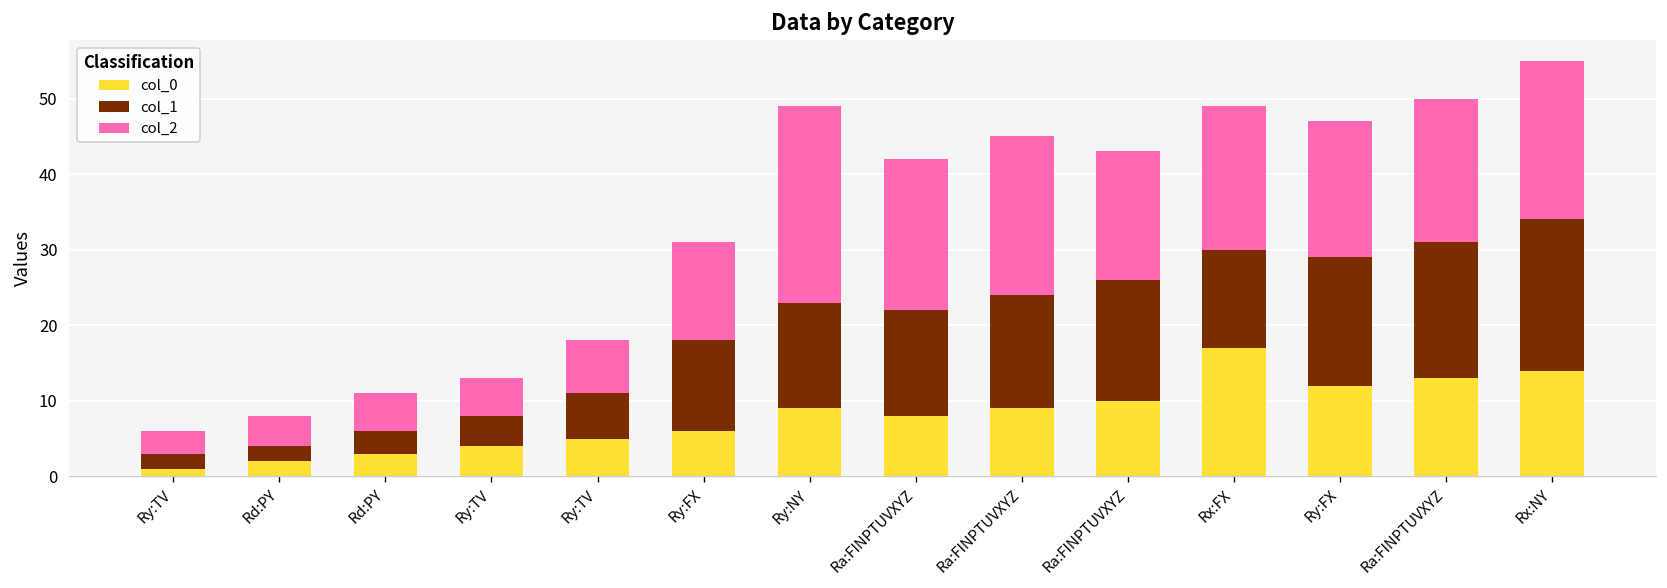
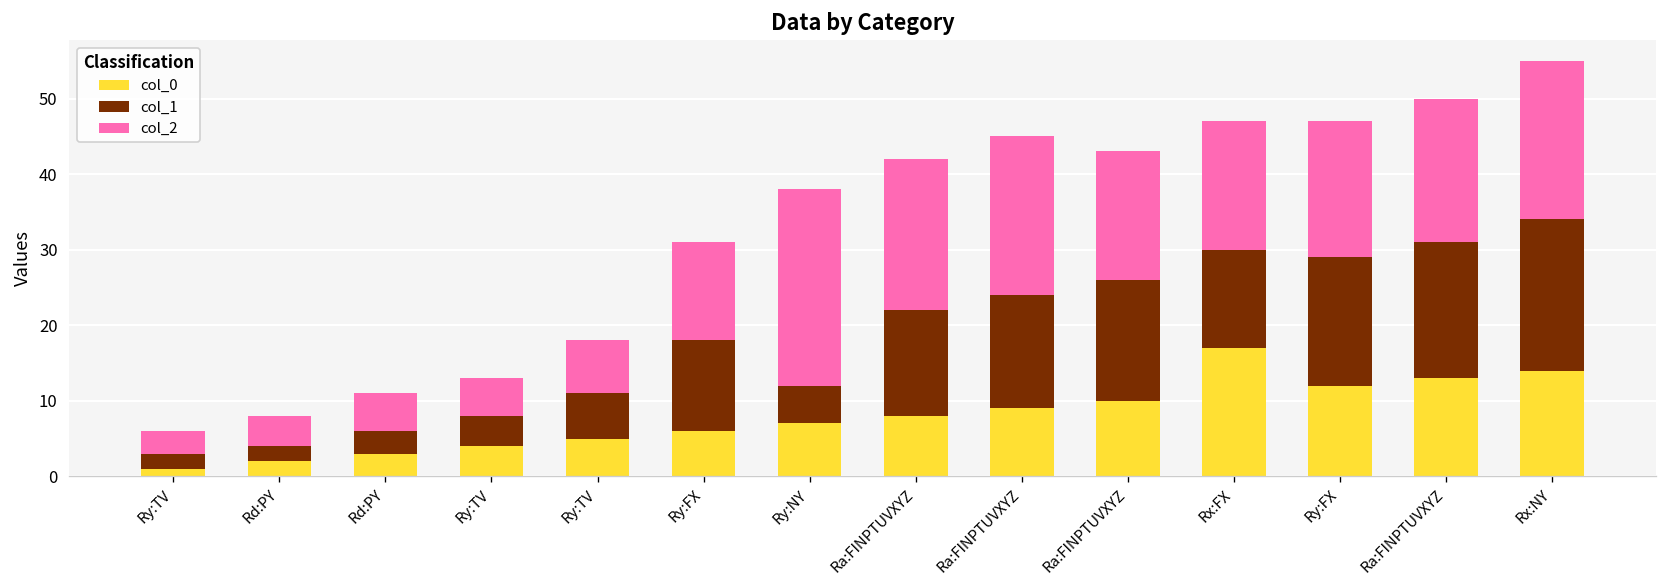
  {
    "col_0": {
-     "Ry:NY": 9,
+     "Ry:NY": 7,
      "Rx:FX": 17,
      "Rx:NY": 14
    },
    "col_1": {
-     "Ry:NY": 14,
+     "Ry:NY": 5,
      "Rx:FX": 13,
      "Rx:NY": 20
    },
    "col_2": {
      "Ry:NY": 26,
-     "Rx:FX": 19,
+     "Rx:FX": 17,
      "Rx:NY": 21
    }
  }
